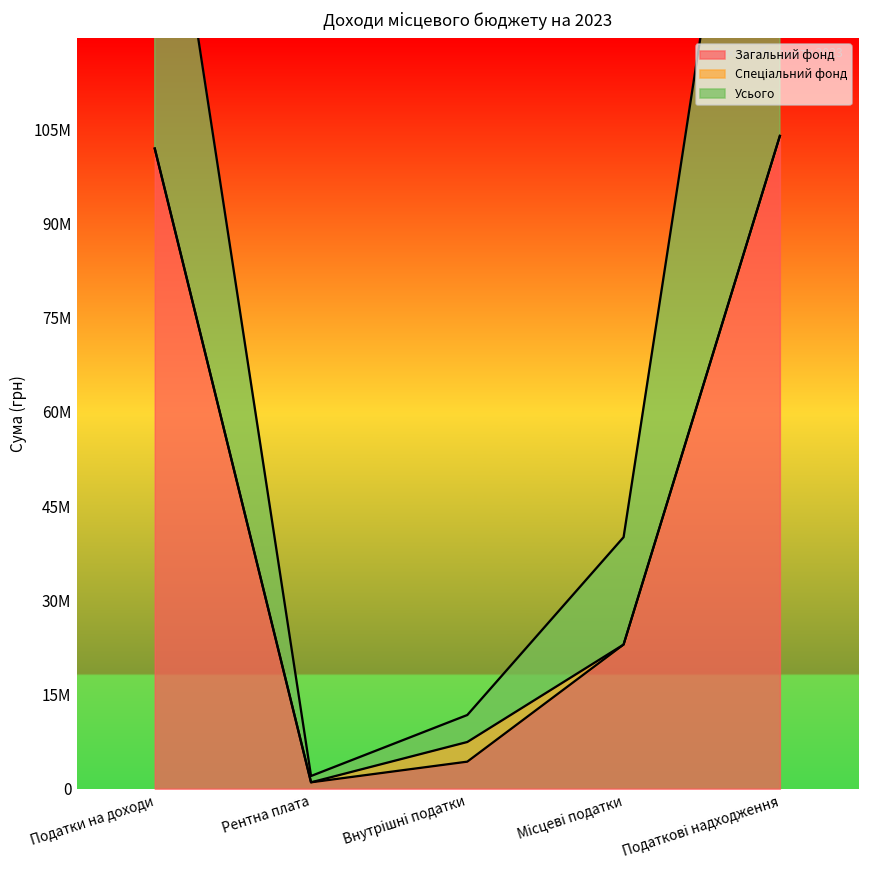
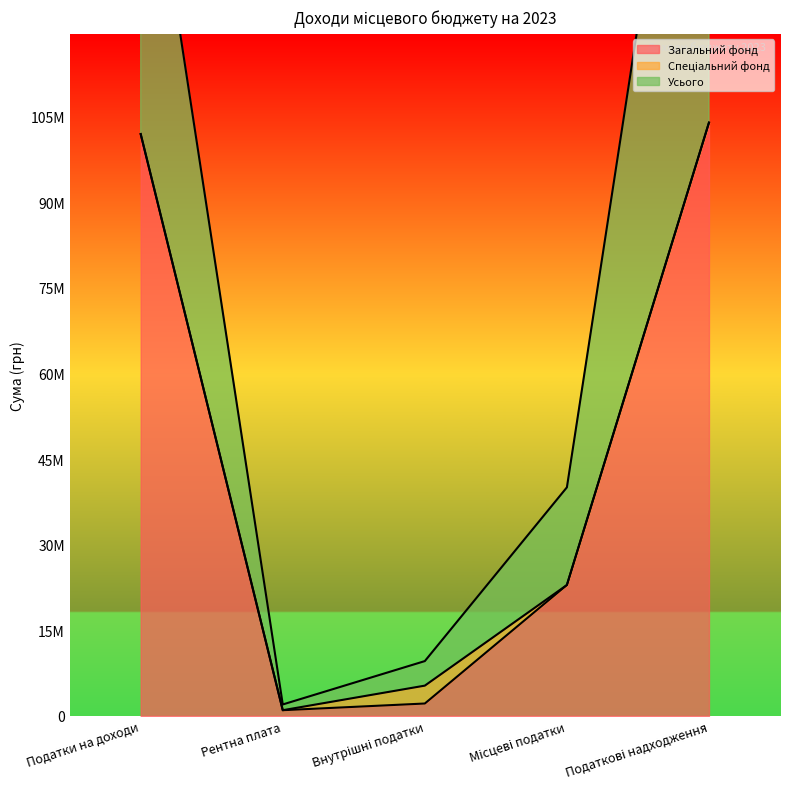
  {
    "Загальний фонд": {
-     "Внутрішні податки": 4000000
+     "Внутрішні податки": 2000000
    },
    "Спеціальний фонд": {
      "Внутрішні податки": 3000000
    },
    "Усього": {
      "Рентна плата": 1000000,
      "Внутрішні податки": 4000000,
      "Місцеві податки": 17000000
    }
  }
